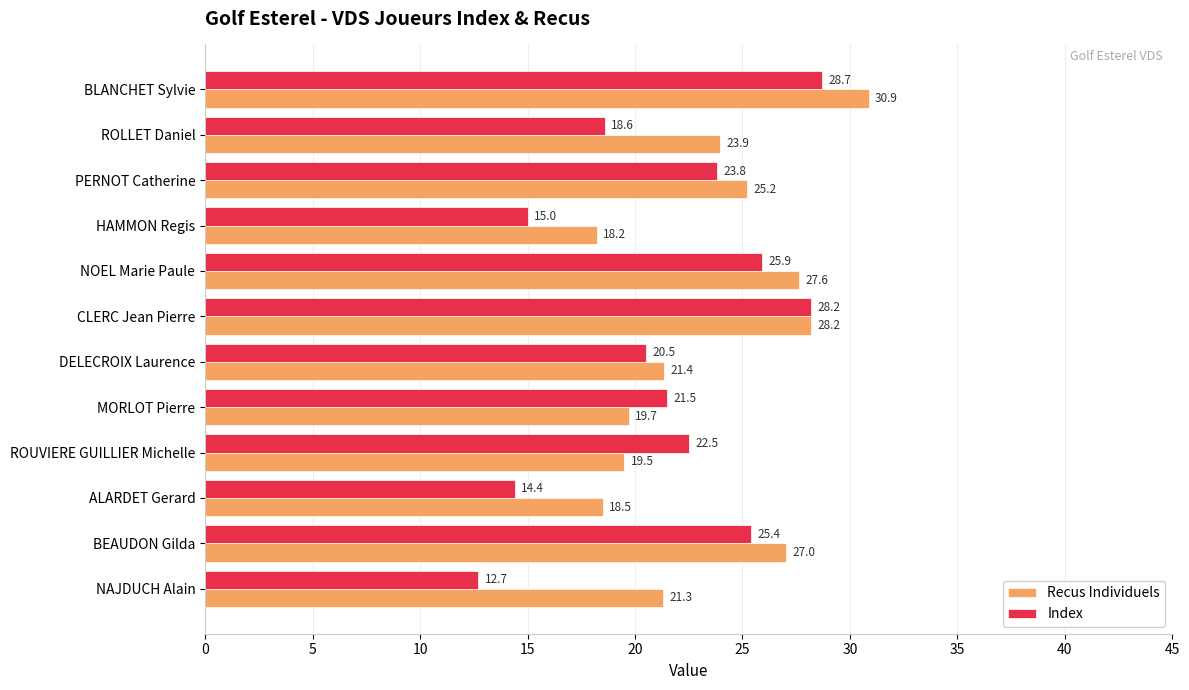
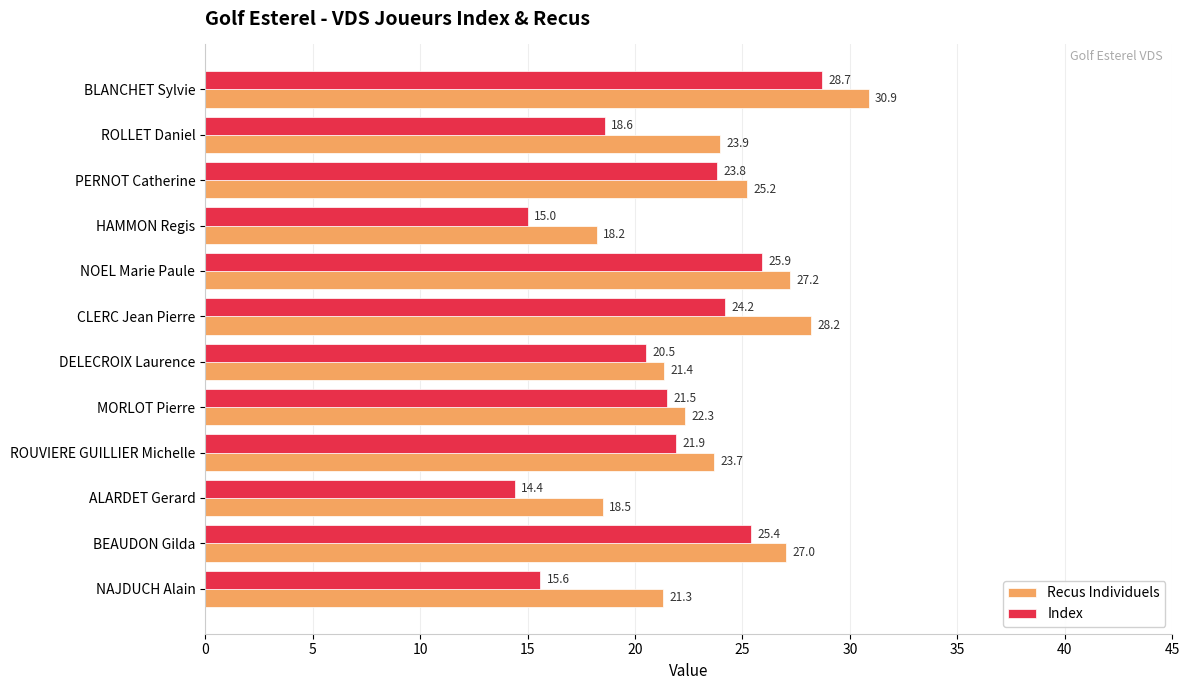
  {
    "Recus Individuels": {
      "BLANCHET Sylvie": 30.9,
      "ROLLET Daniel": 23.9,
      "PERNOT Catherine": 25.2,
      "HAMMON Regis": 18.2,
-     "NOEL Marie Paule": 27.6,
+     "NOEL Marie Paule": 27.2,
      "CLERC Jean Pierre": 28.2,
      "DELECROIX Laurence": 21.4,
-     "MORLOT Pierre": 19.7,
-     "ROUVIERE GUILLIER Michelle": 19.5,
+     "MORLOT Pierre": 22.3,
+     "ROUVIERE GUILLIER Michelle": 23.7,
      "ALARDET Gerard": 18.5,
      "BEAUDON Gilda": 27.0,
      "NAJDUCH Alain": 21.3
    },
    "Index": {
      "BLANCHET Sylvie": 28.7,
      "ROLLET Daniel": 18.6,
      "PERNOT Catherine": 23.8,
      "HAMMON Regis": 15.0,
      "NOEL Marie Paule": 25.9,
-     "CLERC Jean Pierre": 28.2,
+     "CLERC Jean Pierre": 24.2,
      "DELECROIX Laurence": 20.5,
      "MORLOT Pierre": 21.5,
-     "ROUVIERE GUILLIER Michelle": 22.5,
+     "ROUVIERE GUILLIER Michelle": 21.9,
      "ALARDET Gerard": 14.4,
      "BEAUDON Gilda": 25.4,
-     "NAJDUCH Alain": 12.7
+     "NAJDUCH Alain": 15.6
    }
  }
